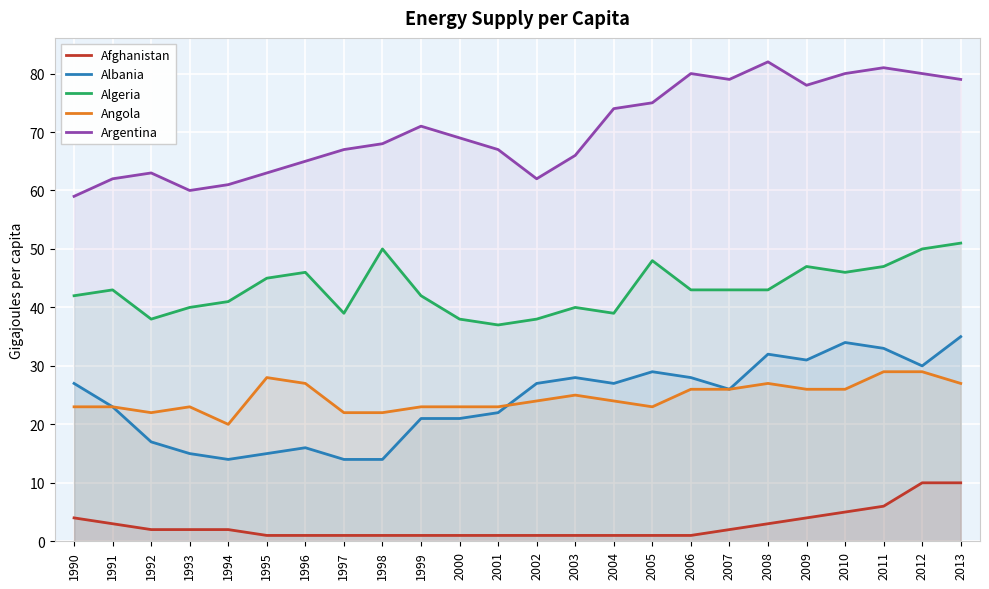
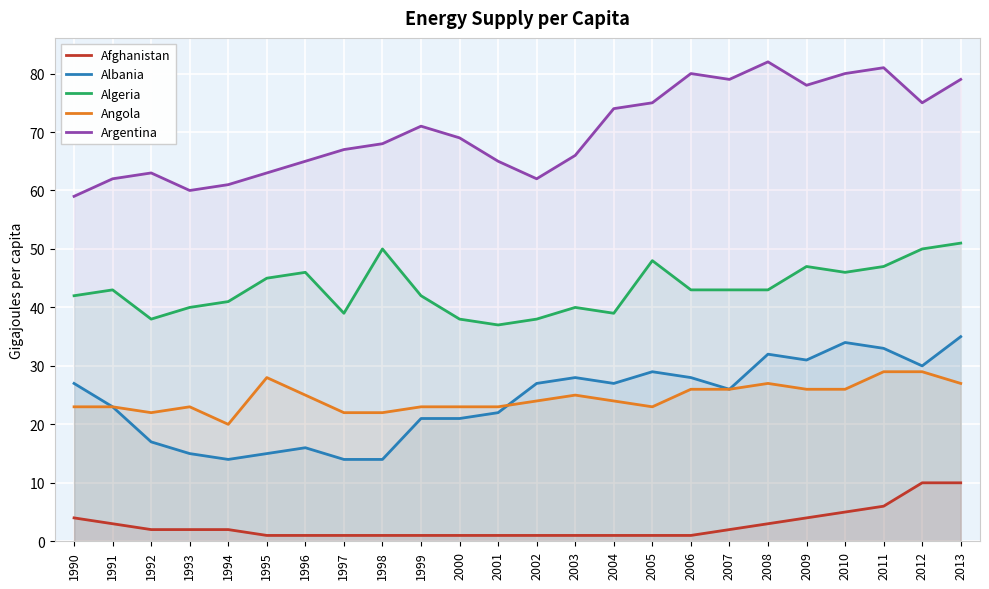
  {
    "Afghanistan": {
      "1990": 4,
      "1991": 3,
      "1992": 2,
      "1993": 2,
      "1994": 2,
      "1995": 1,
      "1996": 1,
      "1997": 1,
      "1998": 1,
      "1999": 1,
      "2000": 1,
      "2001": 1,
      "2002": 1,
      "2003": 1,
      "2004": 1,
      "2005": 1,
      "2006": 1,
      "2007": 2,
      "2008": 3,
      "2009": 4,
      "2010": 5,
      "2011": 6,
      "2012": 10,
      "2013": 10
    },
    "Albania": {
      "1990": 27,
      "1992": 17,
      "1993": 15,
      "1994": 14,
      "1995": 15,
      "1996": 16,
      "1997": 14,
      "1998": 14,
      "1999": 21,
      "2000": 21,
      "2001": 22,
      "2002": 27,
      "2003": 28,
      "2004": 27,
      "2005": 29,
      "2006": 28,
      "2008": 32,
      "2009": 31,
      "2010": 34,
      "2011": 33,
      "2012": 30,
      "2013": 35
    },
    "Algeria": {
      "1990": 42,
      "1991": 43,
      "1992": 38,
      "1993": 40,
      "1994": 41,
      "1995": 45,
      "1996": 46,
      "1997": 39,
      "1998": 50,
      "1999": 42,
      "2000": 38,
      "2001": 37,
      "2002": 38,
      "2003": 40,
      "2004": 39,
      "2005": 48,
      "2006": 43,
      "2007": 43,
      "2008": 43,
      "2009": 47,
      "2010": 46,
      "2011": 47,
      "2012": 50,
      "2013": 51
    },
    "Angola": {
      "1990": 23,
      "1992": 22,
      "1993": 23,
      "1994": 20,
      "1995": 28,
-     "1996": 27,
+     "1996": 25,
      "1997": 22,
      "1998": 22,
      "1999": 23,
      "2000": 23,
      "2001": 23,
      "2002": 24,
      "2003": 25,
      "2004": 24,
      "2005": 23,
      "2006": 26,
      "2008": 27,
      "2009": 26,
      "2010": 26,
      "2011": 29,
      "2012": 29,
      "2013": 27
    },
    "Argentina": {
      "1990": 59,
      "1991": 62,
      "1992": 63,
      "1993": 60,
      "1994": 61,
      "1995": 63,
      "1996": 65,
      "1997": 67,
      "1998": 68,
      "1999": 71,
      "2000": 69,
-     "2001": 67,
+     "2001": 65,
      "2002": 62,
      "2003": 66,
      "2004": 74,
      "2005": 75,
      "2006": 80,
      "2007": 79,
      "2008": 82,
      "2009": 78,
      "2010": 80,
      "2011": 81,
-     "2012": 80,
+     "2012": 75,
      "2013": 79
    }
  }
